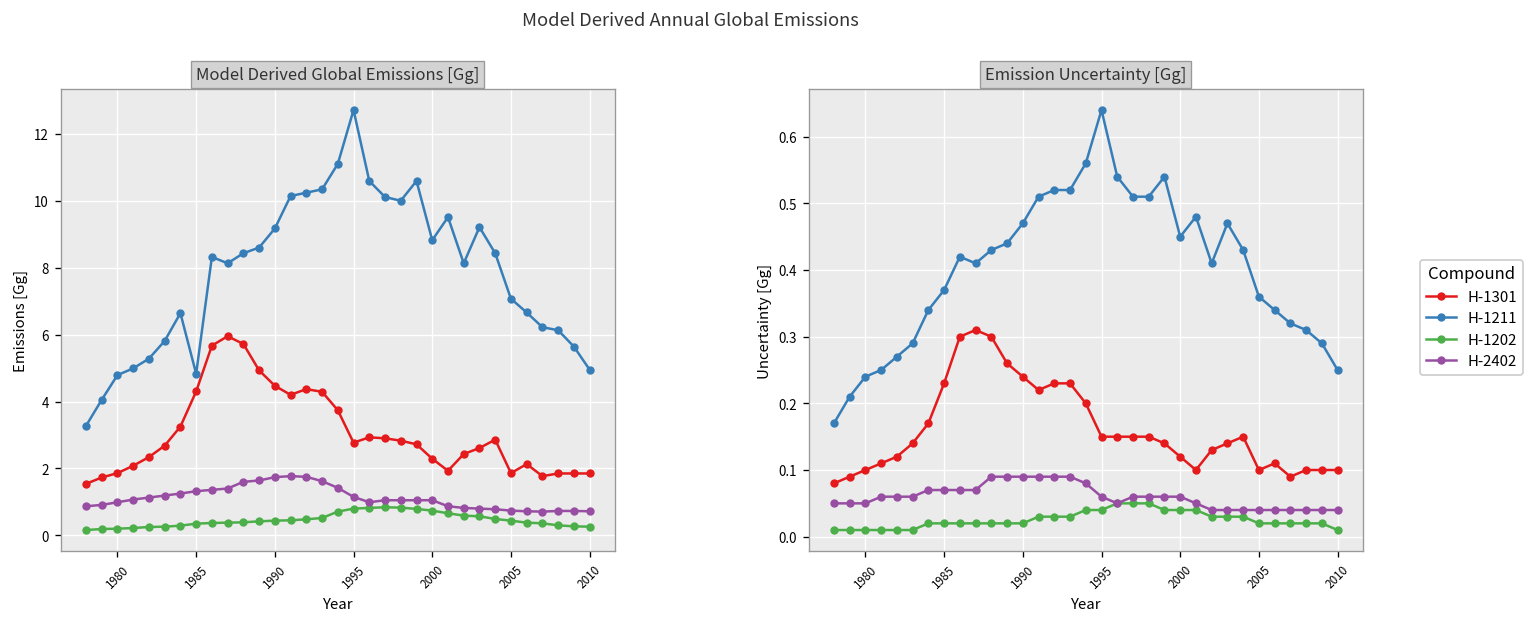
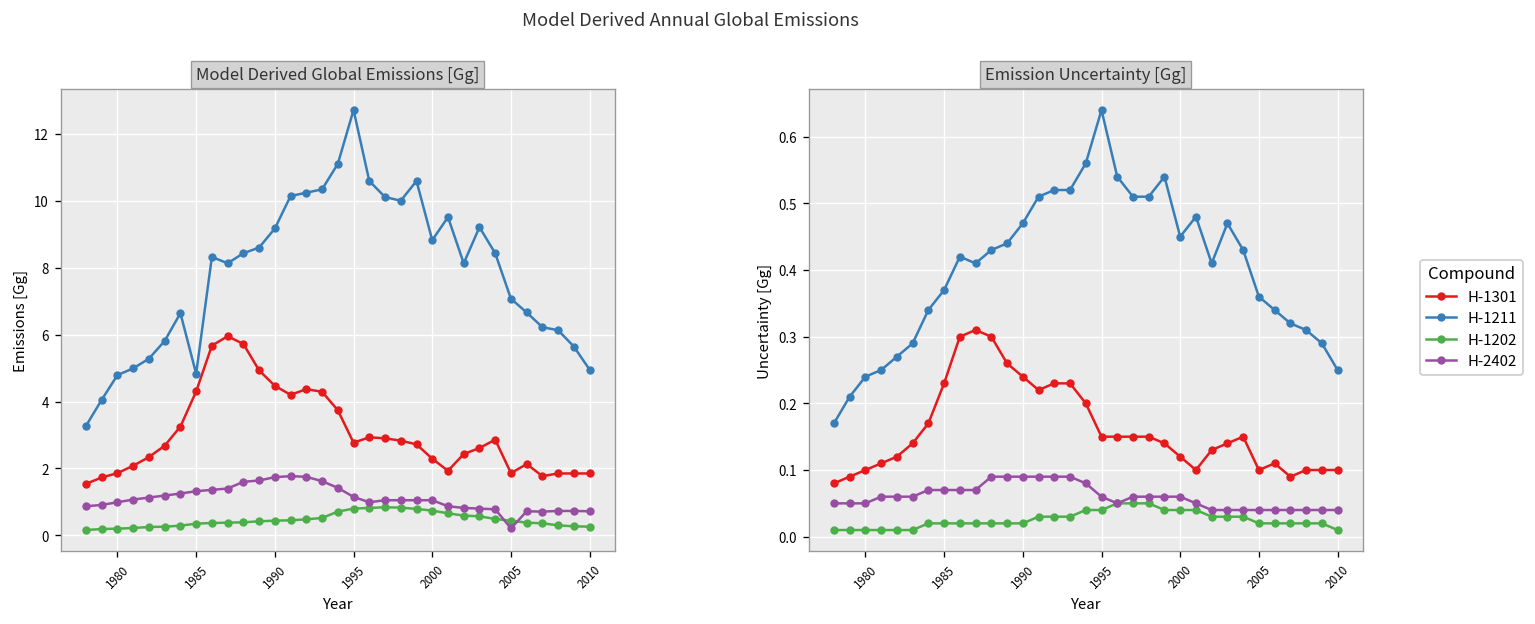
  {
    "Model Derived Global Emissions [Gg]": {
      "H-1301": {
        "1980": 1.9,
        "1985": 4.3,
        "1990": 4.5,
        "1995": 2.8,
        "2000": 2.3,
        "2005": 1.9,
        "2010": 1.9
      },
      "H-1211": {
        "1980": 4.8,
        "1985": 4.8,
        "1990": 9.2,
        "1995": 12.7,
        "2000": 8.8,
        "2005": 7.1,
        "2010": 5.0
      },
      "H-1202": {
        "1980": 0.2,
        "1985": 0.4,
        "1990": 0.4,
        "1995": 0.8,
        "2000": 0.7,
        "2005": 0.4,
        "2010": 0.3
      },
      "H-2402": {
        "1980": 1.0,
        "1985": 1.3,
        "1990": 1.7,
        "1995": 1.2,
        "2000": 1.1,
-       "2005": 0.7,
+       "2005": 0.2,
        "2010": 0.7
      }
    },
    "Emission Uncertainty [Gg]": {
      "H-1301": {
        "1980": 0.10,
        "1985": 0.23,
        "1990": 0.24,
        "1995": 0.15,
        "2000": 0.12,
        "2005": 0.10,
        "2010": 0.10
      },
      "H-1211": {
        "1980": 0.24,
        "1985": 0.37,
        "1990": 0.47,
        "1995": 0.64,
        "2000": 0.45,
        "2005": 0.36,
        "2010": 0.25
      },
      "H-1202": {
        "1980": 0.01,
        "1985": 0.02,
        "1990": 0.02,
        "1995": 0.04,
        "2000": 0.04,
        "2005": 0.02,
        "2010": 0.01
      },
      "H-2402": {
        "1980": 0.05,
        "1985": 0.07,
        "1990": 0.09,
        "1995": 0.06,
        "2000": 0.06,
        "2005": 0.04,
        "2010": 0.04
      }
    }
  }
